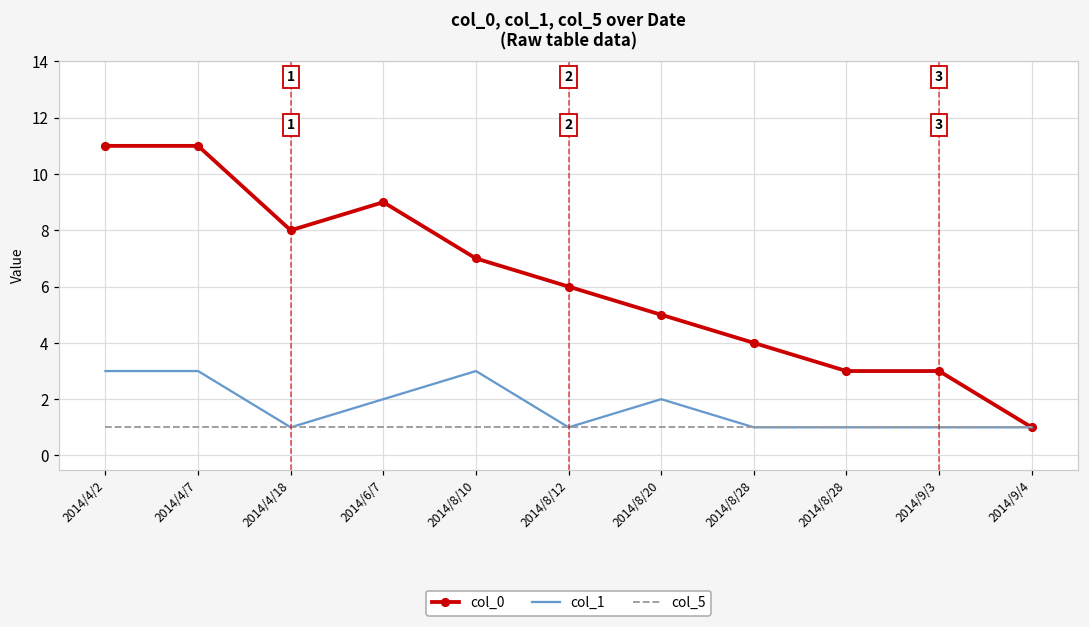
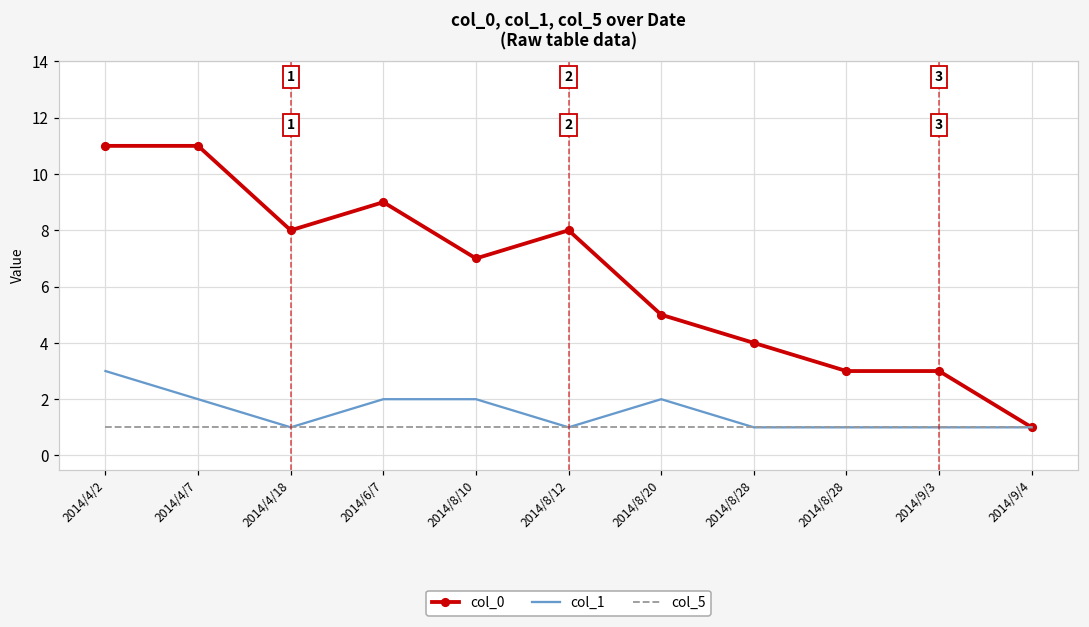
  {
    "col_0": {
      "2014/4/2": 11,
      "2014/4/7": 11,
      "2014/4/18": 8,
      "2014/6/7": 9,
      "2014/8/10": 7,
-     "2014/8/12": 6,
+     "2014/8/12": 8,
      "2014/8/20": 5,
      "2014/9/3": 3
    },
    "col_1": {
      "2014/4/2": 3,
-     "2014/4/7": 3,
+     "2014/4/7": 2,
      "2014/6/7": 2,
-     "2014/8/10": 3,
+     "2014/8/10": 2,
      "2014/8/20": 2
    },
    "col_5": {
      "2014/4/2": 1,
      "2014/4/7": 1,
      "2014/6/7": 1,
      "2014/8/10": 1,
      "2014/8/20": 1
    }
  }
